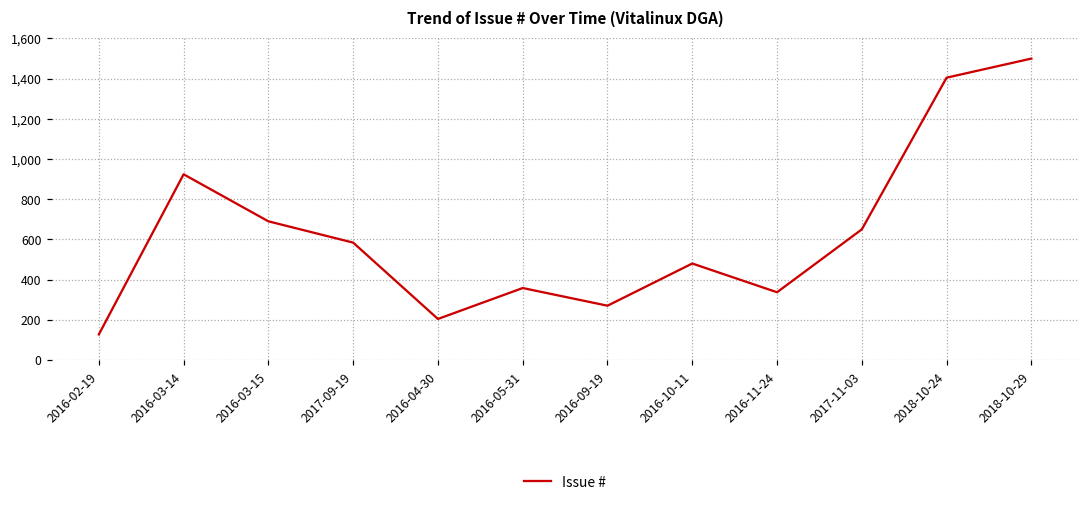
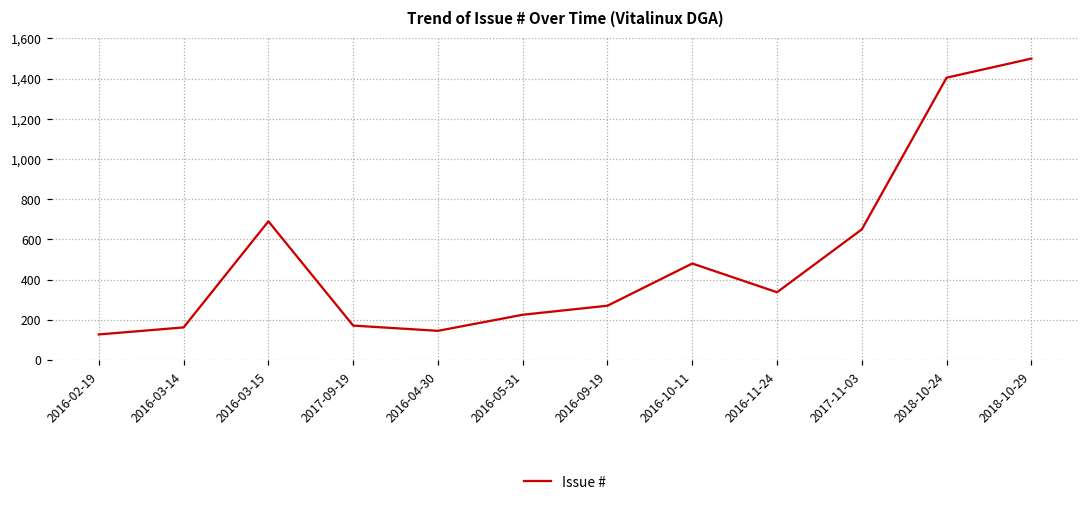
  {
    "2016-02-19": "130",
-   "2016-03-14": "920",
+   "2016-03-14": "160",
    "2016-03-15": "690",
-   "2017-09-19": "580",
-   "2016-04-30": "200",
-   "2016-05-31": "360",
+   "2017-09-19": "170",
+   "2016-04-30": "150",
+   "2016-05-31": "230",
    "2016-09-19": "270",
    "2016-10-11": "480",
    "2016-11-24": "340",
    "2017-11-03": "650",
    "2018-10-24": "1,410",
    "2018-10-29": "1,500"
  }
